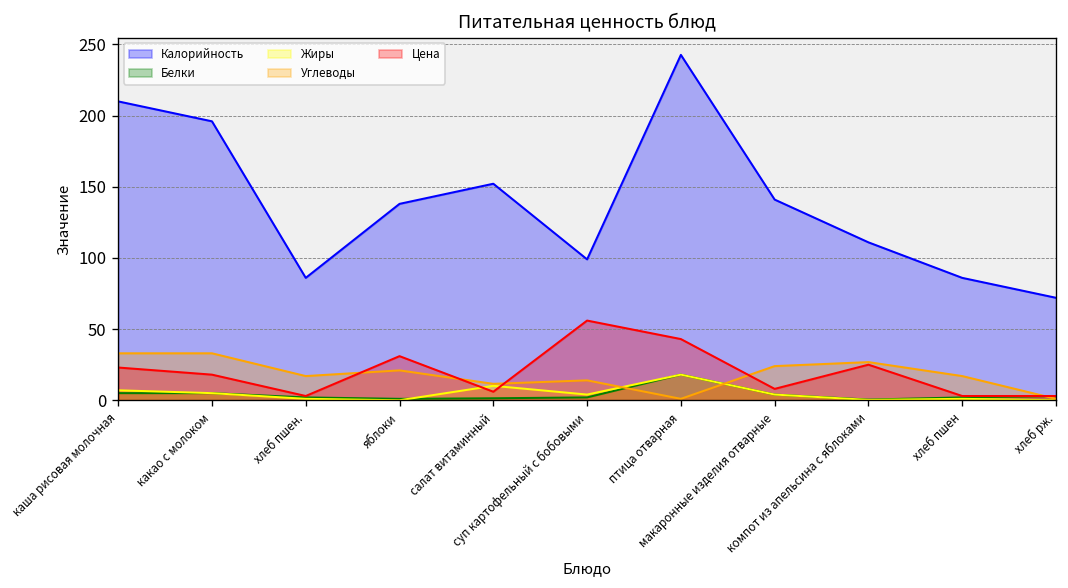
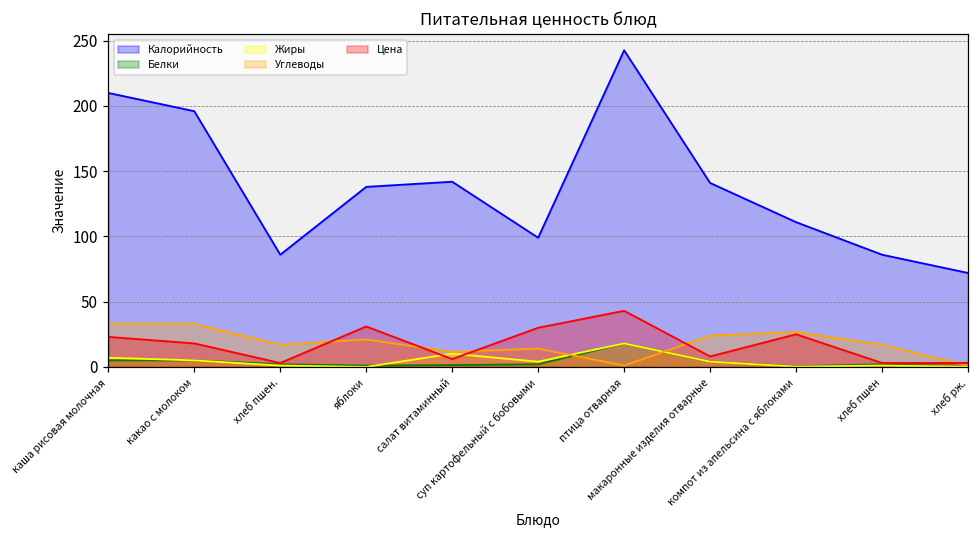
  {
    "Калорийность": {
      "каша рисовая молочная": 210,
      "какао с молоком": 196,
      "хлеб пшен.": 86,
      "яблоки": 138,
-     "салат витаминный": 152,
+     "салат витаминный": 142,
      "суп картофельный с бобовыми": 99,
      "птица отварная": 243,
      "макаронные изделия отварные": 141,
      "компот из апельсина с яблоками": 111,
      "хлеб пшен": 86,
      "хлеб рж.": 72
    },
    "Белки": {
      "салат витаминный": 1
    },
    "Цена": {
      "каша рисовая молочная": 23,
      "какао с молоком": 18,
      "яблоки": 31,
      "салат витаминный": 6,
-     "суп картофельный с бобовыми": 56,
+     "суп картофельный с бобовыми": 30,
      "птица отварная": 43,
      "макаронные изделия отварные": 8
    }
  }
